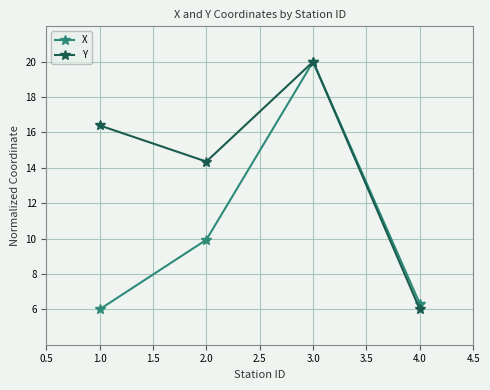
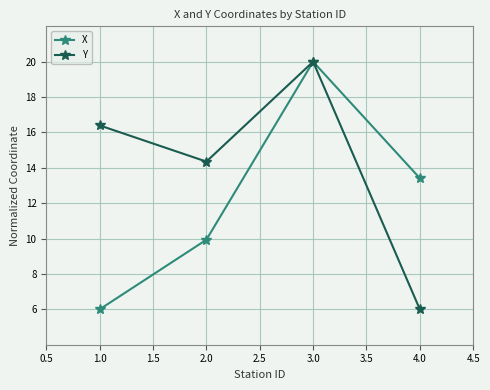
  {
    "X": {
      "1.0": 6.0,
      "2.0": 9.9,
-     "4.0": 6.3
+     "4.0": 13.4
    },
    "Y": {
      "1.0": 16.4,
      "2.0": 14.4,
      "4.0": 6.0
    }
  }
